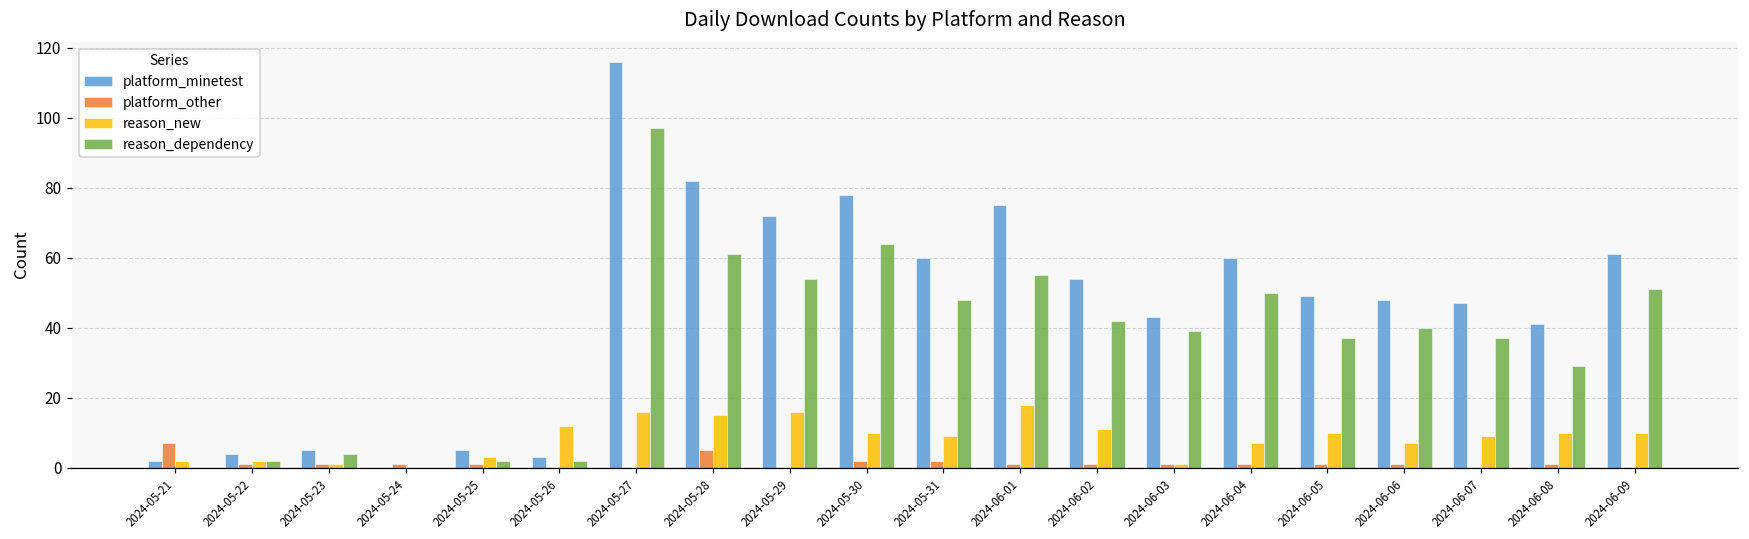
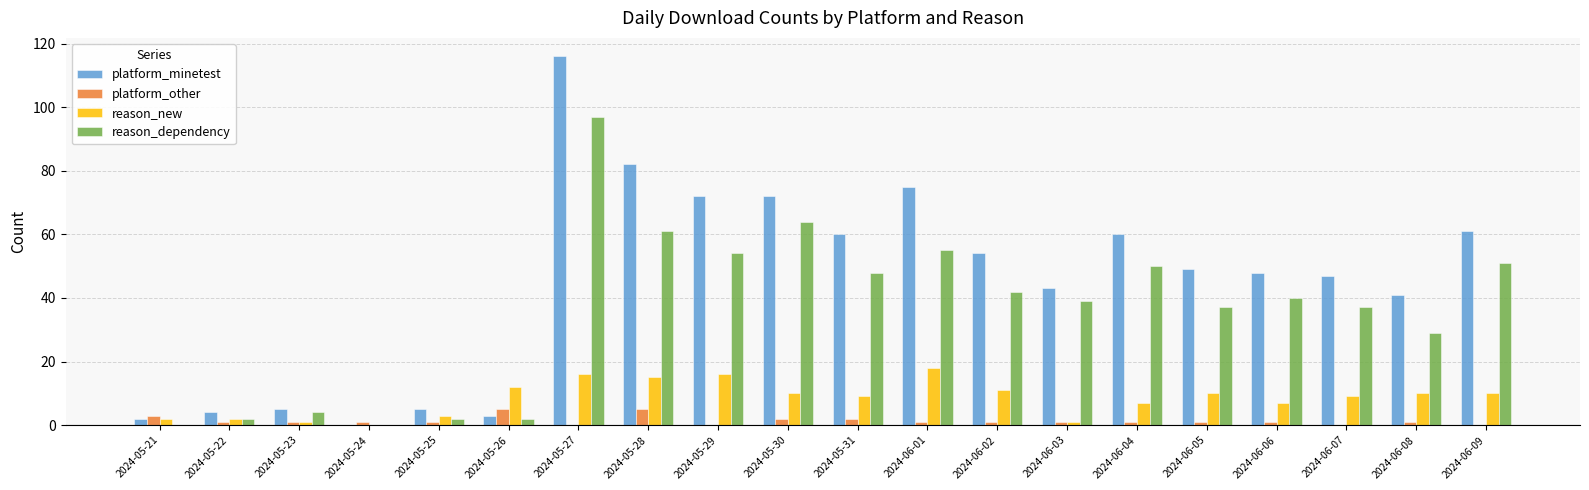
  {
    "platform_minetest": {
      "2024-05-21": 2,
      "2024-05-22": 4,
      "2024-05-23": 5,
      "2024-05-24": 0,
      "2024-05-25": 5,
      "2024-05-26": 3,
      "2024-05-27": 116,
      "2024-05-28": 82,
      "2024-05-29": 72,
-     "2024-05-30": 78,
+     "2024-05-30": 72,
      "2024-05-31": 60,
      "2024-06-01": 75,
      "2024-06-02": 54,
      "2024-06-03": 43,
      "2024-06-04": 60,
      "2024-06-05": 49,
      "2024-06-06": 48,
      "2024-06-07": 47,
      "2024-06-08": 41,
      "2024-06-09": 61
    },
    "platform_other": {
-     "2024-05-21": 7,
+     "2024-05-21": 3,
      "2024-05-22": 1,
      "2024-05-23": 1,
      "2024-05-24": 1,
      "2024-05-25": 1,
-     "2024-05-26": 0,
+     "2024-05-26": 5,
      "2024-05-27": 0,
      "2024-05-28": 5,
      "2024-05-29": 0,
      "2024-05-30": 2,
      "2024-05-31": 2,
      "2024-06-01": 1,
      "2024-06-02": 1,
      "2024-06-03": 1,
      "2024-06-04": 1,
      "2024-06-05": 1,
      "2024-06-06": 1,
      "2024-06-07": 0,
      "2024-06-08": 1,
      "2024-06-09": 0
    },
    "reason_new": {
      "2024-05-21": 2,
      "2024-05-22": 2,
      "2024-05-23": 1,
      "2024-05-24": 0,
      "2024-05-25": 3,
      "2024-05-26": 12,
      "2024-05-27": 16,
      "2024-05-28": 15,
      "2024-05-29": 16,
      "2024-05-30": 10,
      "2024-05-31": 9,
      "2024-06-01": 18,
      "2024-06-02": 11,
      "2024-06-03": 1,
      "2024-06-04": 7,
      "2024-06-05": 10,
      "2024-06-06": 7,
      "2024-06-07": 9,
      "2024-06-08": 10,
      "2024-06-09": 10
    },
    "reason_dependency": {
      "2024-05-21": 0,
      "2024-05-22": 2,
      "2024-05-23": 4,
      "2024-05-24": 0,
      "2024-05-25": 2,
      "2024-05-26": 2,
      "2024-05-27": 97,
      "2024-05-28": 61,
      "2024-05-29": 54,
      "2024-05-30": 64,
      "2024-05-31": 48,
      "2024-06-01": 55,
      "2024-06-02": 42,
      "2024-06-03": 39,
      "2024-06-04": 50,
      "2024-06-05": 37,
      "2024-06-06": 40,
      "2024-06-07": 37,
      "2024-06-08": 29,
      "2024-06-09": 51
    }
  }
